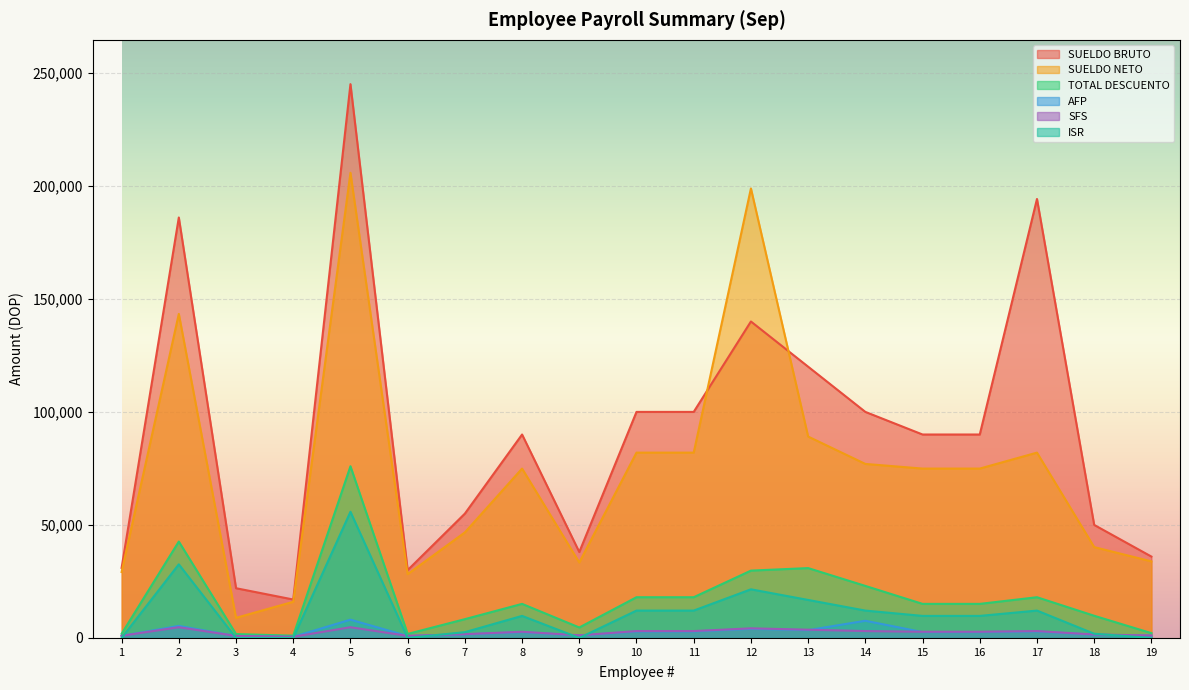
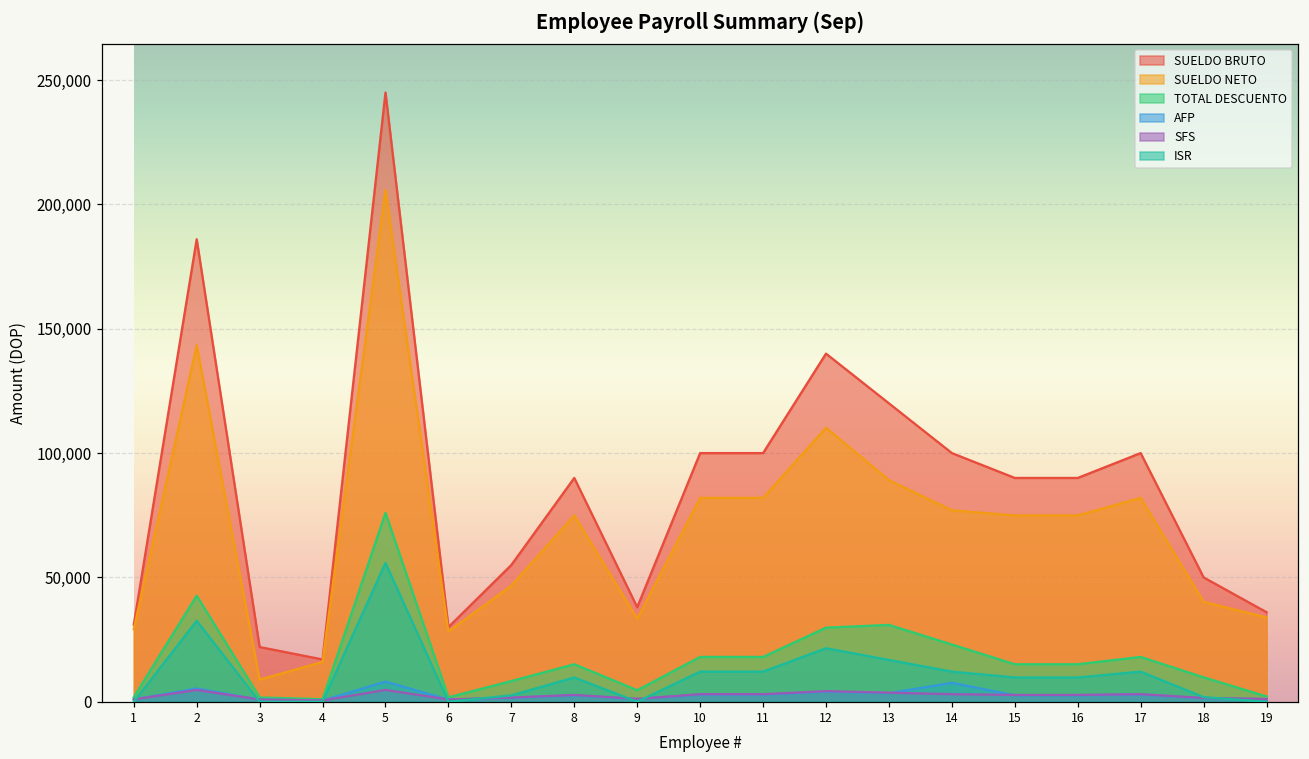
  {
    "SUELDO BRUTO": {
      "1": "31,000",
      "2": "186,000",
      "3": "22,000",
      "5": "245,000",
      "6": "30,000",
      "7": "55,000",
      "8": "90,000",
      "9": "38,000",
      "10": "100,000",
      "11": "100,000",
      "12": "140,000",
      "13": "120,000",
      "14": "100,000",
      "15": "90,000",
      "16": "90,000",
-     "17": "194,000",
+     "17": "100,000",
      "18": "50,000",
      "19": "36,000"
    },
    "SUELDO NETO": {
      "1": "29,000",
      "2": "143,000",
      "3": "9,000",
      "5": "206,000",
      "6": "28,000",
      "7": "47,000",
      "8": "75,000",
      "9": "33,000",
      "10": "82,000",
      "11": "82,000",
-     "12": "199,000",
+     "12": "110,000",
      "13": "89,000",
      "14": "77,000",
      "15": "75,000",
      "16": "75,000",
      "17": "82,000",
      "18": "40,000",
      "19": "34,000"
    },
    "AFP": {
      "5": "8,000",
      "14": "8,000"
    },
    "SFS": {
      "5": "5,000",
      "14": "3,000"
    }
  }
